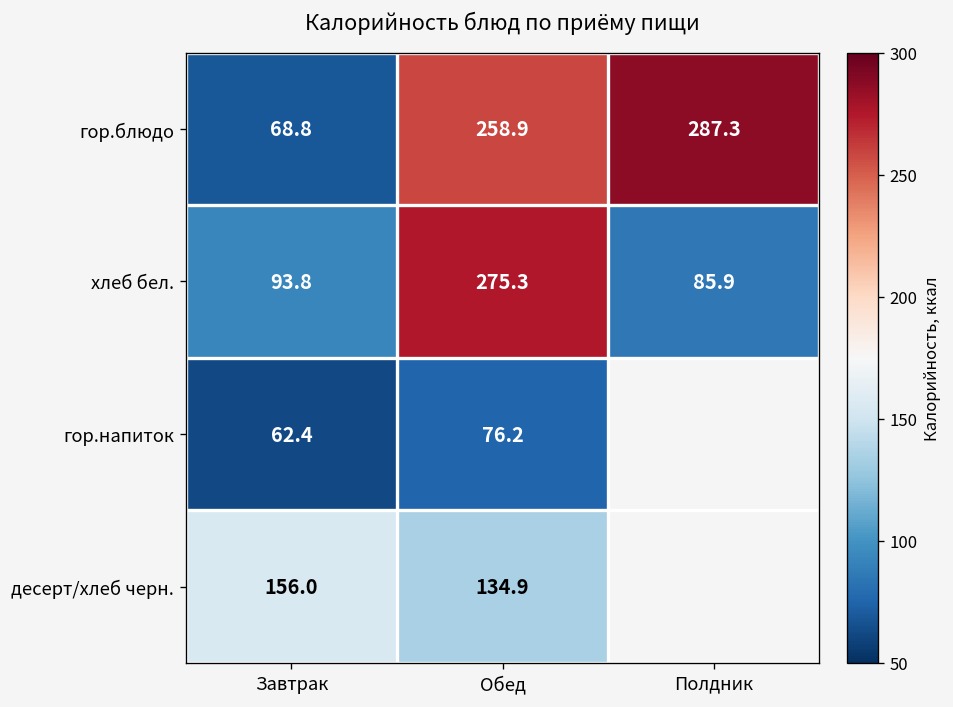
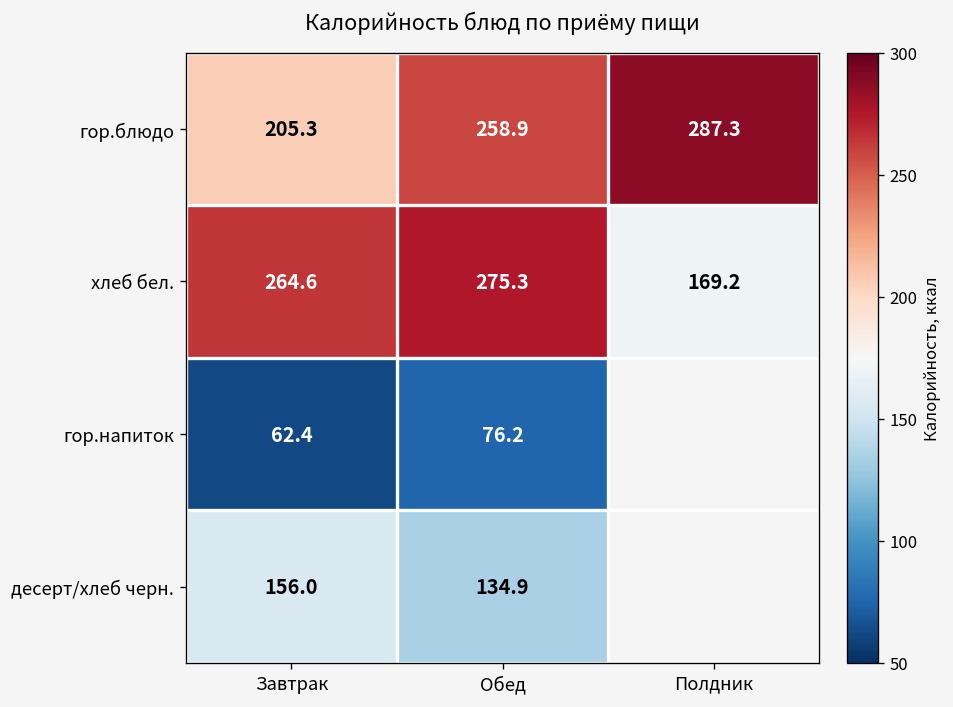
  {
    "гор.блюдо": {
-     "Завтрак": 68.8,
+     "Завтрак": 205.3,
      "Обед": 258.9,
      "Полдник": 287.3
    },
    "хлеб бел.": {
-     "Завтрак": 93.8,
+     "Завтрак": 264.6,
      "Обед": 275.3,
-     "Полдник": 85.9
+     "Полдник": 169.2
    },
    "гор.напиток": {
      "Завтрак": 62.4,
      "Обед": 76.2
    },
    "десерт/хлеб черн.": {
      "Завтрак": 156.0,
      "Обед": 134.9
    }
  }
